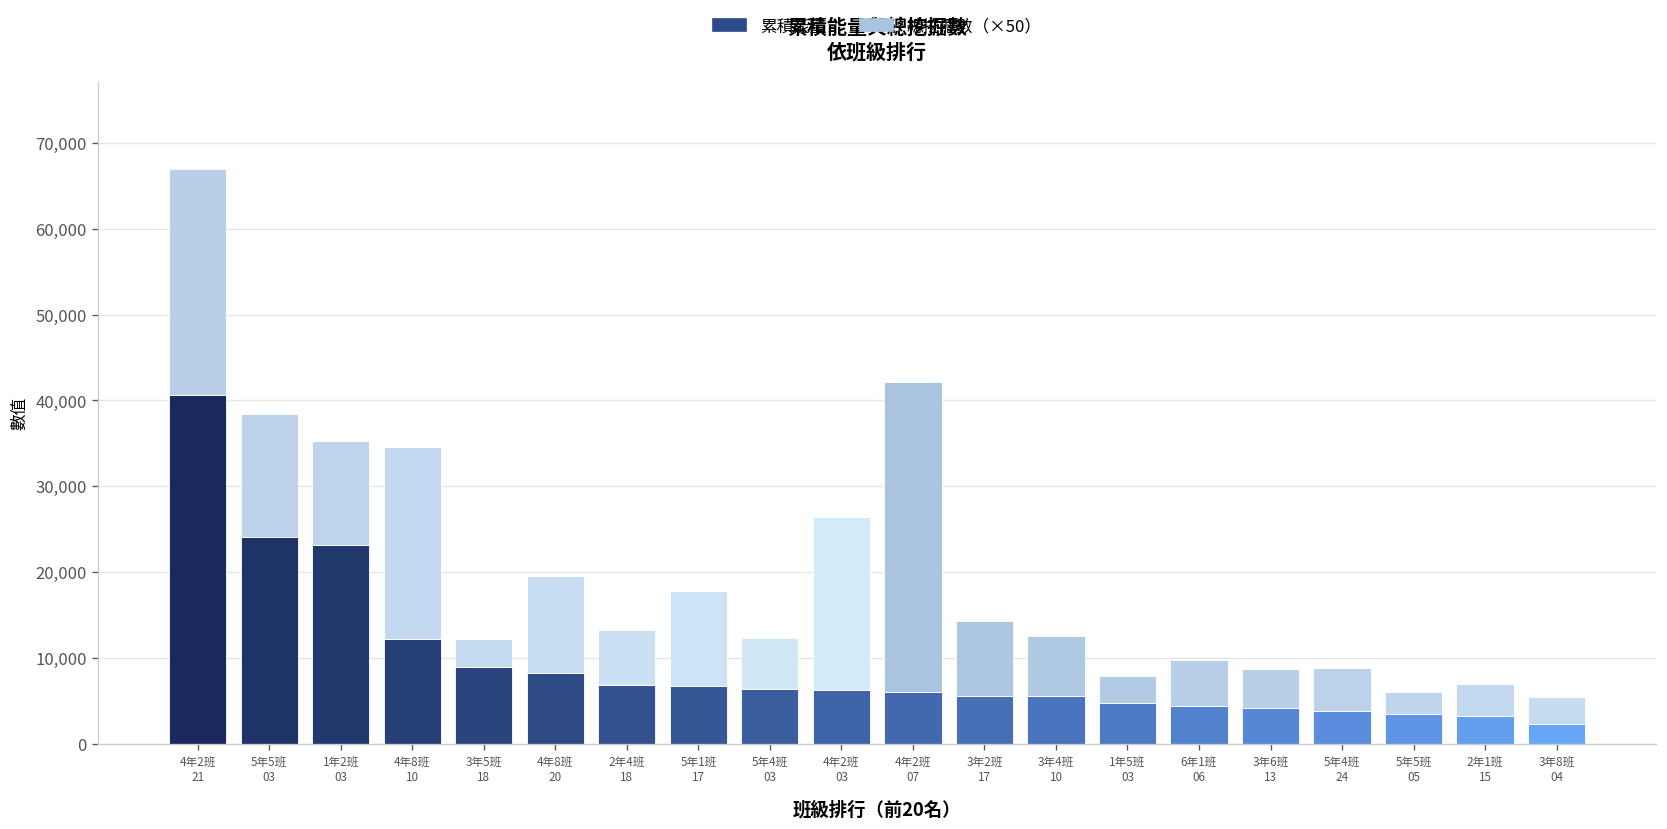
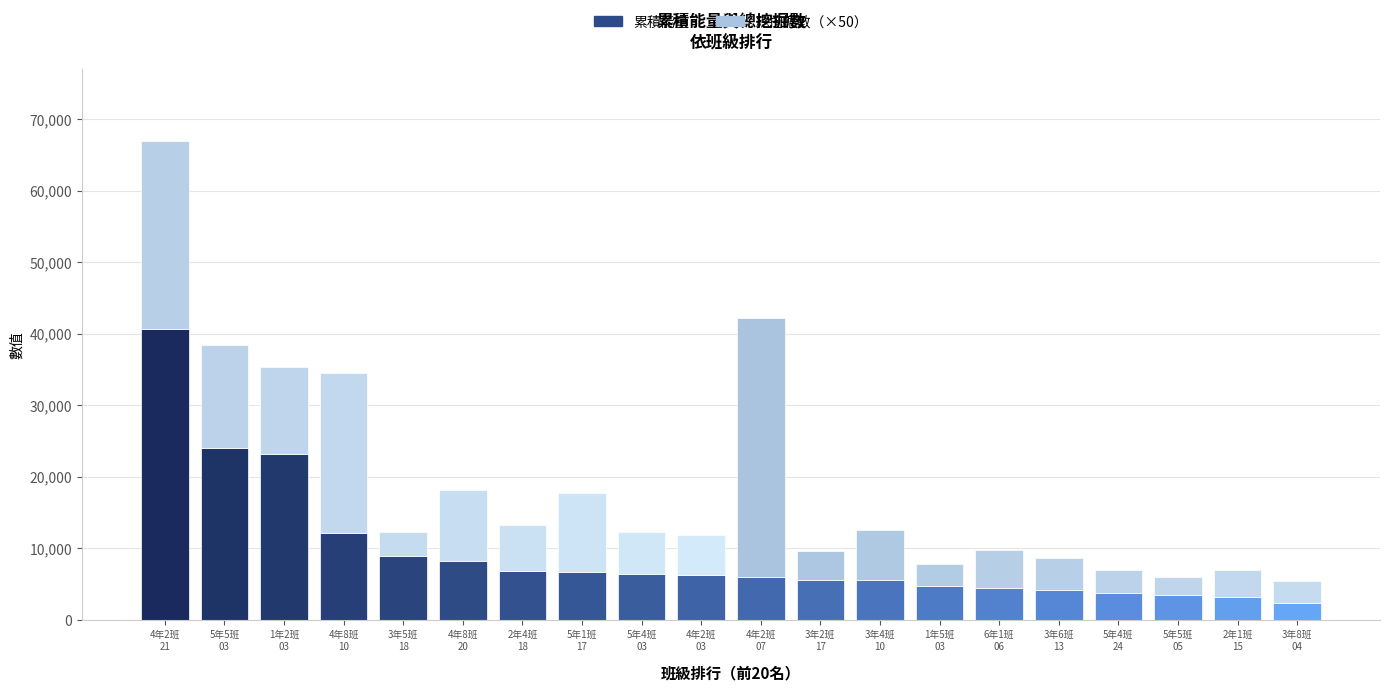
  {
    "總挖掘數（×50）": {
      "4年2班 21": "26,000",
      "5年5班 03": "14,000",
      "1年2班 03": "12,000",
      "4年8班 10": "22,000",
      "3年5班 18": "3,000",
-     "4年8班 20": "11,000",
+     "4年8班 20": "10,000",
      "2年4班 18": "6,000",
      "5年1班 17": "11,000",
      "5年4班 03": "6,000",
-     "4年2班 03": "20,000",
+     "4年2班 03": "6,000",
      "4年2班 07": "36,000",
-     "3年2班 17": "9,000",
+     "3年2班 17": "4,000",
      "3年4班 10": "7,000",
      "1年5班 03": "3,000",
      "6年1班 06": "5,000",
      "3年6班 13": "5,000",
-     "5年4班 24": "5,000",
+     "5年4班 24": "3,000",
      "5年5班 05": "3,000",
      "2年1班 15": "4,000",
      "3年8班 04": "3,000"
    }
  }
